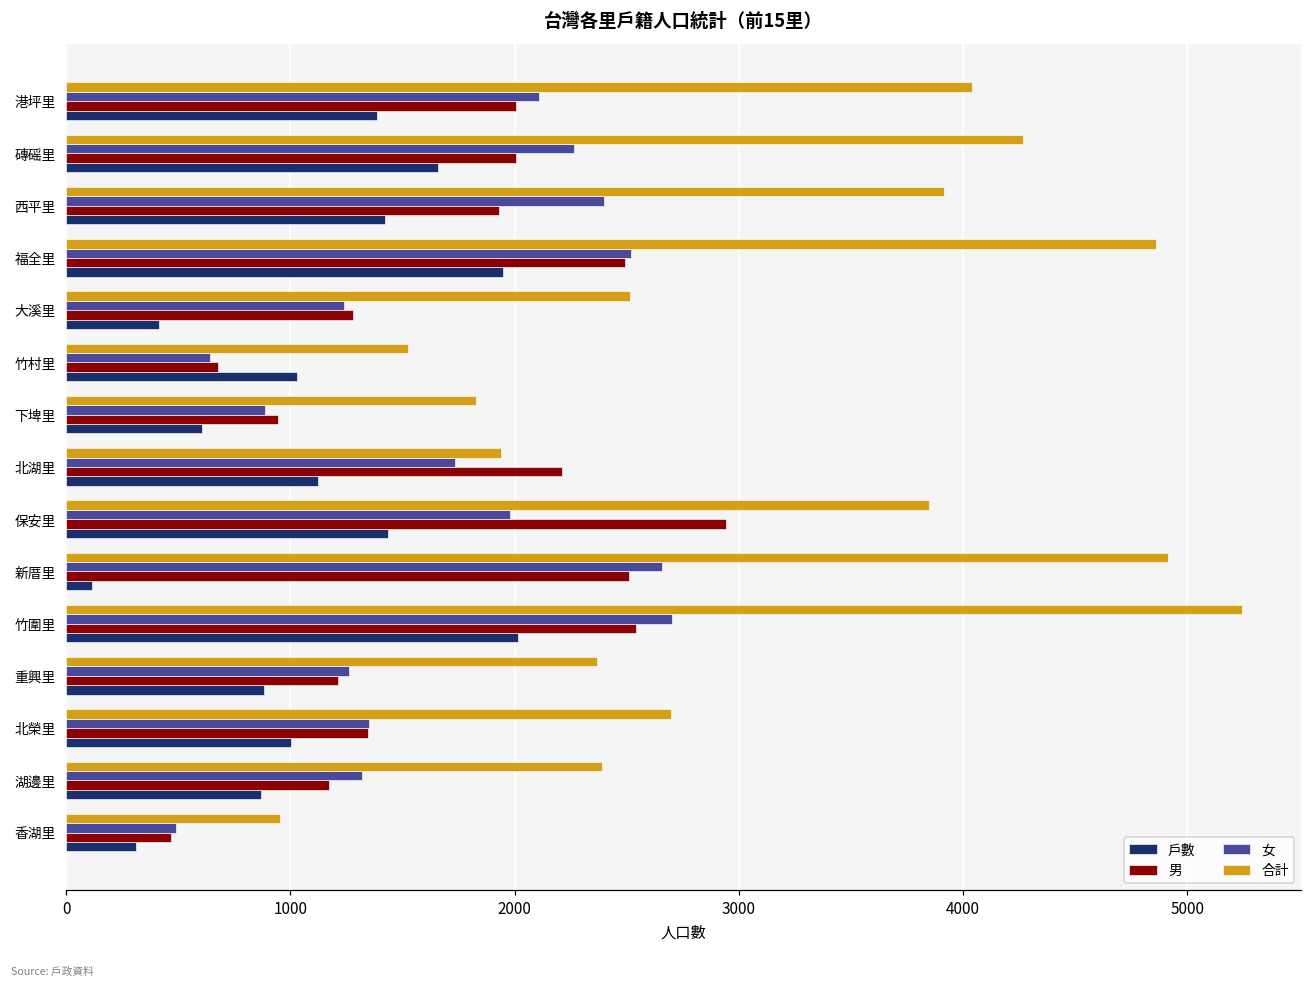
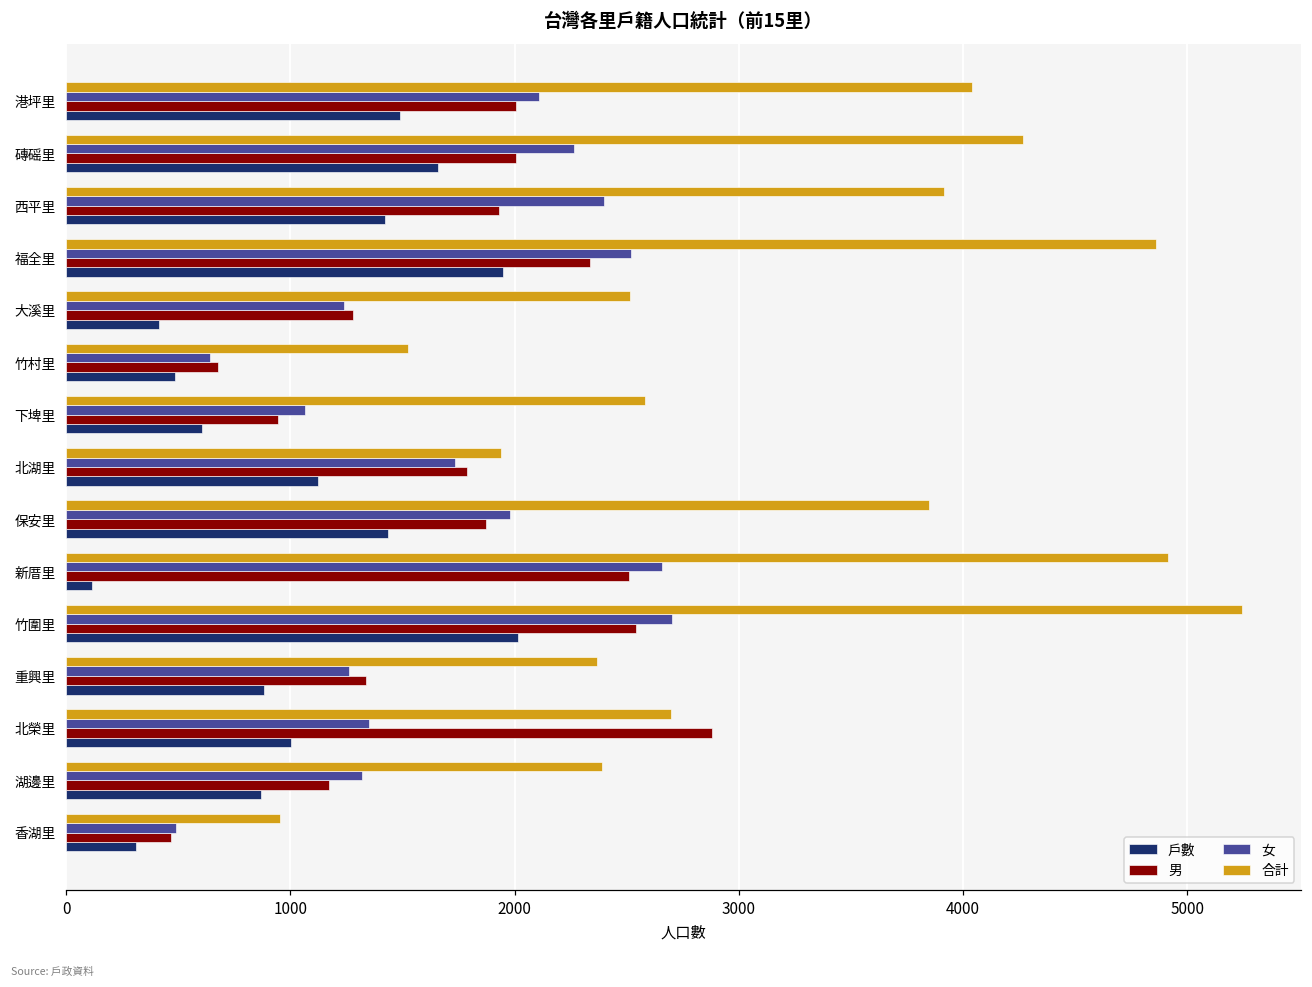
  {
    "戶數": {
-     "港坪里": 1380,
+     "港坪里": 1490,
      "磚磘里": 1660,
      "西平里": 1420,
      "福全里": 1950,
      "大溪里": 410,
-     "竹村里": 1030,
+     "竹村里": 480,
      "下埤里": 600,
      "北湖里": 1130,
      "保安里": 1440,
      "新厝里": 120,
      "竹圍里": 2010,
      "重興里": 880,
      "北榮里": 1000,
      "湖邊里": 870,
      "香湖里": 310
    },
    "男": {
      "港坪里": 2010,
      "磚磘里": 2010,
      "西平里": 1930,
-     "福全里": 2490,
+     "福全里": 2340,
      "大溪里": 1280,
      "竹村里": 680,
      "下埤里": 940,
-     "北湖里": 2210,
-     "保安里": 2940,
+     "北湖里": 1790,
+     "保安里": 1870,
      "新厝里": 2510,
      "竹圍里": 2540,
-     "重興里": 1210,
-     "北榮里": 1350,
+     "重興里": 1340,
+     "北榮里": 2880,
      "湖邊里": 1170,
      "香湖里": 470
    },
    "女": {
      "港坪里": 2110,
      "磚磘里": 2260,
      "西平里": 2400,
      "福全里": 2520,
      "大溪里": 1240,
      "竹村里": 640,
-     "下埤里": 890,
+     "下埤里": 1060,
      "北湖里": 1730,
      "保安里": 1980,
      "新厝里": 2660,
      "竹圍里": 2700,
      "重興里": 1260,
      "北榮里": 1350,
      "湖邊里": 1320,
      "香湖里": 490
    },
    "合計": {
      "港坪里": 4040,
      "磚磘里": 4270,
      "西平里": 3910,
      "福全里": 4860,
      "大溪里": 2520,
      "竹村里": 1520,
-     "下埤里": 1830,
+     "下埤里": 2580,
      "北湖里": 1940,
      "保安里": 3850,
      "新厝里": 4910,
      "竹圍里": 5250,
      "重興里": 2370,
      "北榮里": 2700,
      "湖邊里": 2390,
      "香湖里": 960
    }
  }
